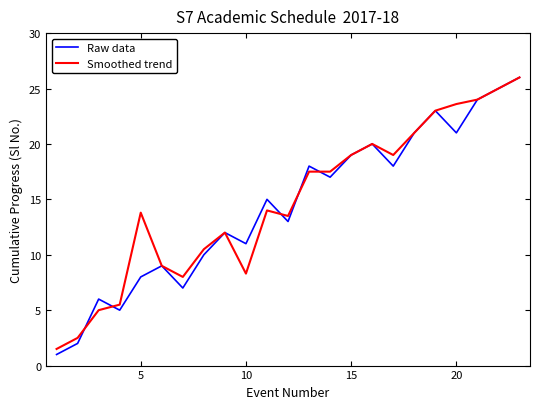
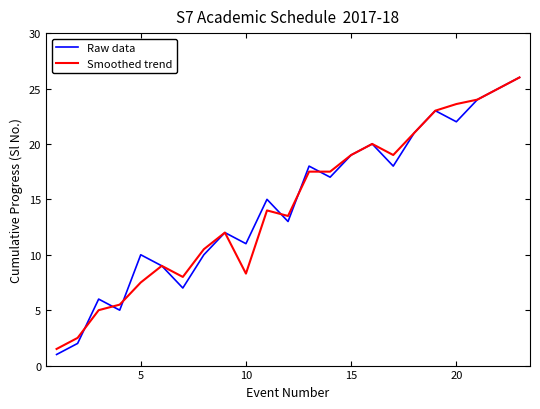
  {
    "Raw data": {
-     "5": 8,
+     "5": 10,
      "10": 11,
-     "20": 21
+     "20": 22
    },
    "Smoothed trend": {
-     "5": 13.8,
+     "5": 7.5,
      "10": 8.3,
      "20": 23.6
    }
  }
